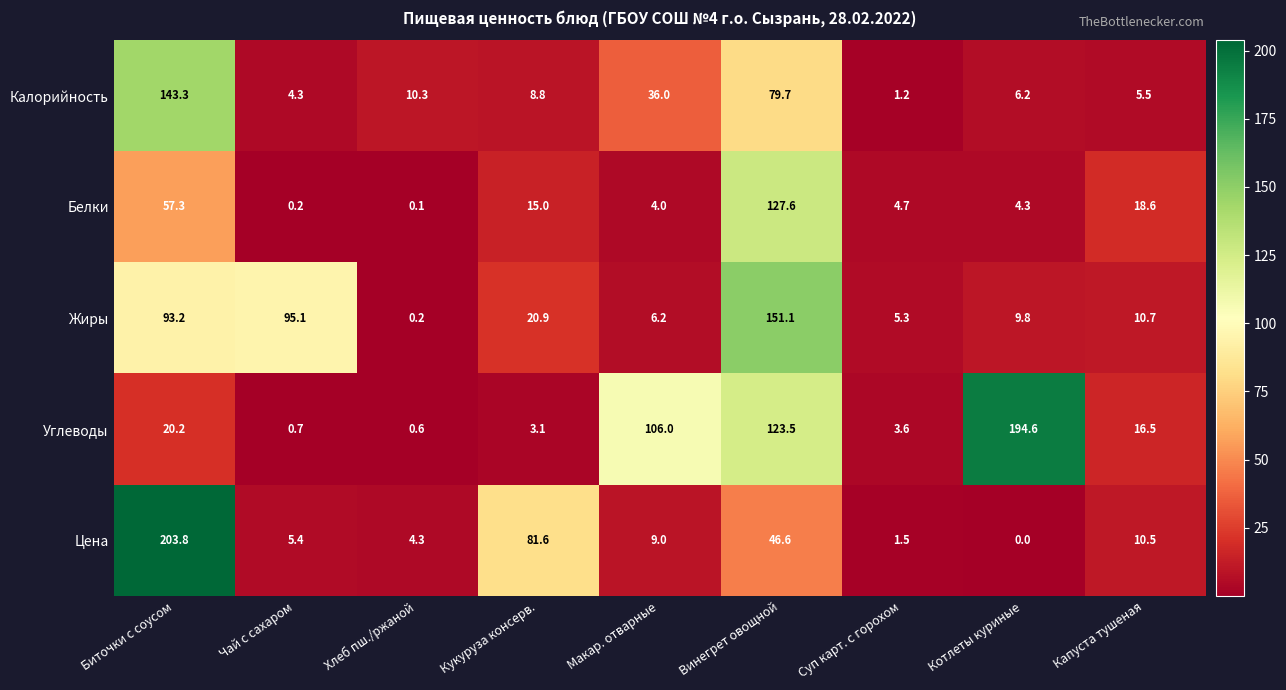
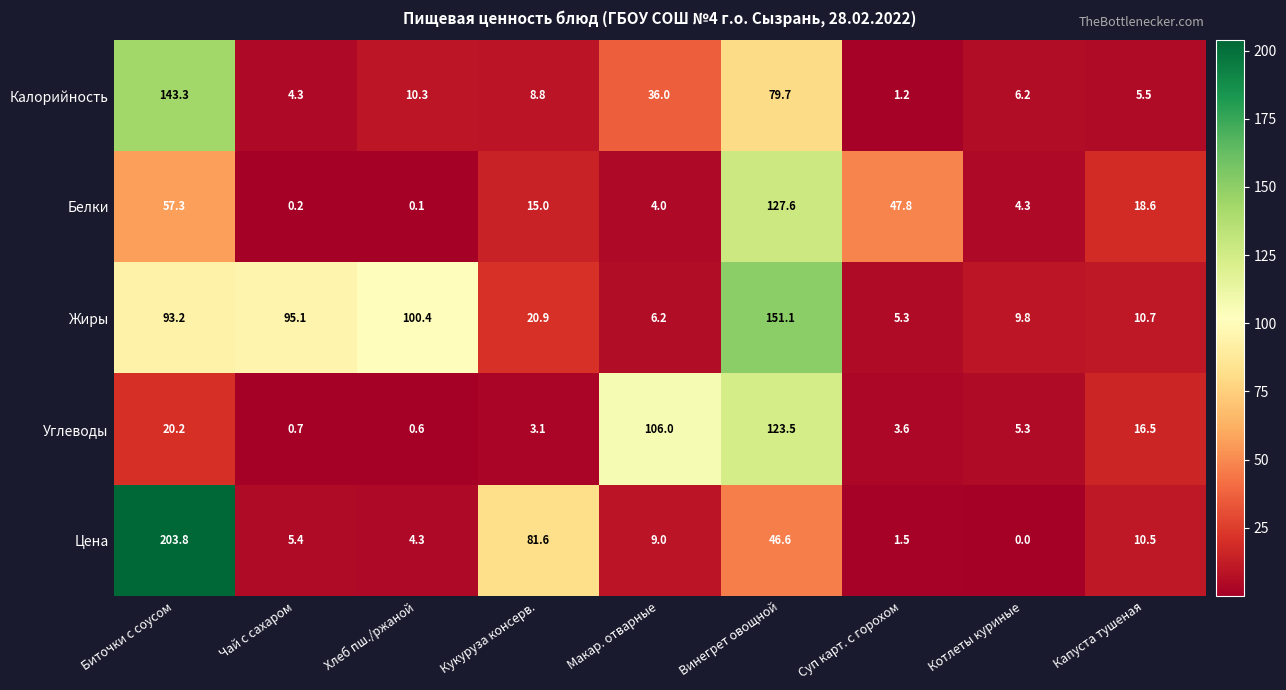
  {
    "Калорийность": {
      "Биточки с соусом": 143.3,
      "Чай с сахаром": 4.3,
      "Хлеб пш./ржаной": 10.3,
      "Кукуруза консерв.": 8.8,
      "Макар. отварные": 36.0,
      "Винегрет овощной": 79.7,
      "Суп карт. с горохом": 1.2,
      "Котлеты куриные": 6.2,
      "Капуста тушеная": 5.5
    },
    "Белки": {
      "Биточки с соусом": 57.3,
      "Чай с сахаром": 0.2,
      "Хлеб пш./ржаной": 0.1,
      "Кукуруза консерв.": 15.0,
      "Макар. отварные": 4.0,
      "Винегрет овощной": 127.6,
-     "Суп карт. с горохом": 4.7,
+     "Суп карт. с горохом": 47.8,
      "Котлеты куриные": 4.3,
      "Капуста тушеная": 18.6
    },
    "Жиры": {
      "Биточки с соусом": 93.2,
      "Чай с сахаром": 95.1,
-     "Хлеб пш./ржаной": 0.2,
+     "Хлеб пш./ржаной": 100.4,
      "Кукуруза консерв.": 20.9,
      "Макар. отварные": 6.2,
      "Винегрет овощной": 151.1,
      "Суп карт. с горохом": 5.3,
      "Котлеты куриные": 9.8,
      "Капуста тушеная": 10.7
    },
    "Углеводы": {
      "Биточки с соусом": 20.2,
      "Чай с сахаром": 0.7,
      "Хлеб пш./ржаной": 0.6,
      "Кукуруза консерв.": 3.1,
      "Макар. отварные": 106.0,
      "Винегрет овощной": 123.5,
      "Суп карт. с горохом": 3.6,
-     "Котлеты куриные": 194.6,
+     "Котлеты куриные": 5.3,
      "Капуста тушеная": 16.5
    },
    "Цена": {
      "Биточки с соусом": 203.8,
      "Чай с сахаром": 5.4,
      "Хлеб пш./ржаной": 4.3,
      "Кукуруза консерв.": 81.6,
      "Макар. отварные": 9.0,
      "Винегрет овощной": 46.6,
      "Суп карт. с горохом": 1.5,
      "Котлеты куриные": 0.0,
      "Капуста тушеная": 10.5
    }
  }
